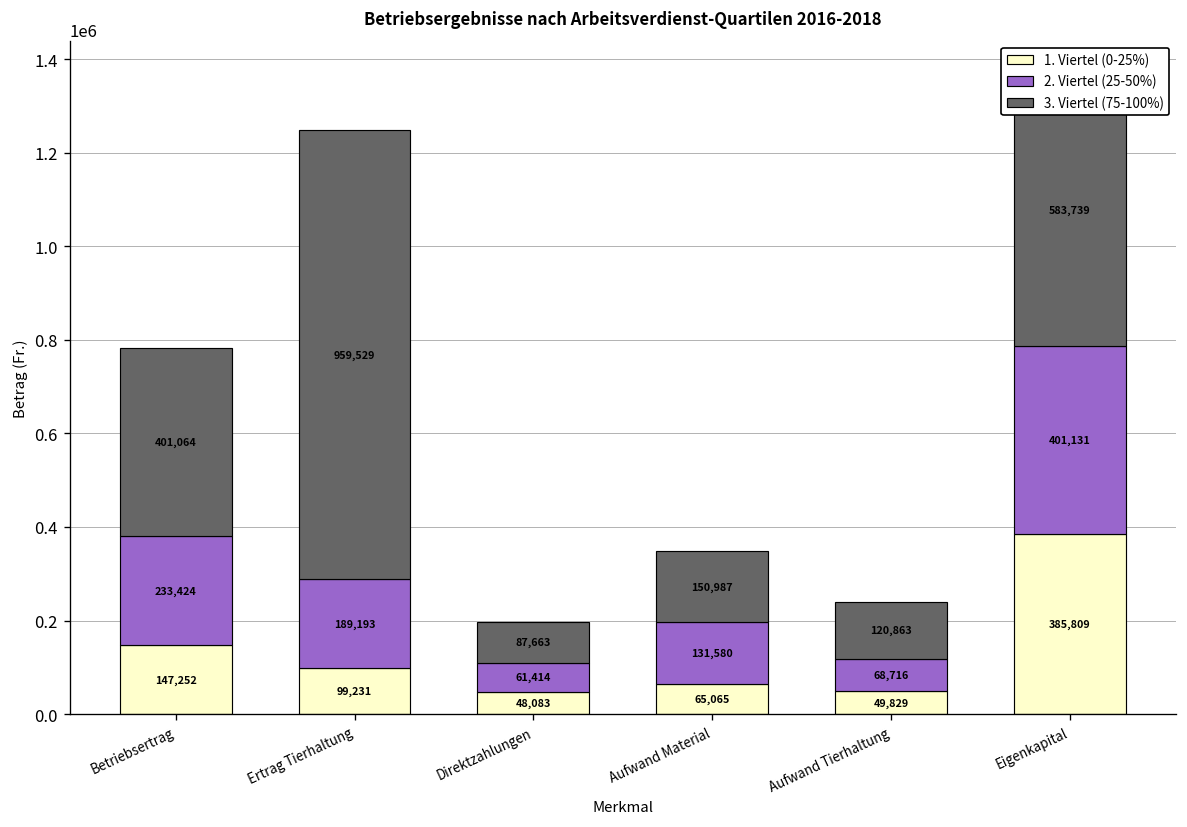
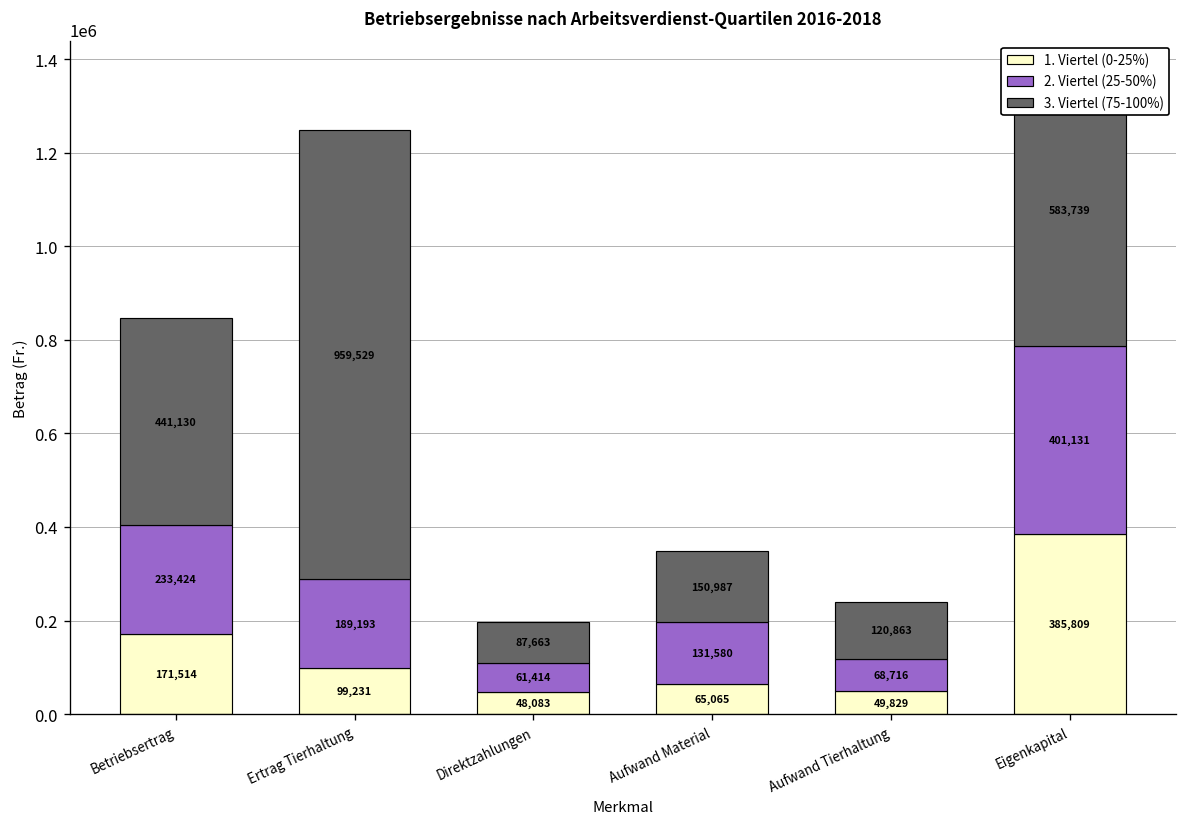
  {
    "1. Viertel (0-25%)": {
-     "Betriebsertrag": "147,252",
+     "Betriebsertrag": "171,514",
      "Ertrag Tierhaltung": "99,231",
      "Direktzahlungen": "48,083",
      "Aufwand Material": "65,065",
      "Aufwand Tierhaltung": "49,829",
      "Eigenkapital": "385,809"
    },
    "2. Viertel (25-50%)": {
      "Betriebsertrag": "233,424",
      "Ertrag Tierhaltung": "189,193",
      "Direktzahlungen": "61,414",
      "Aufwand Material": "131,580",
      "Aufwand Tierhaltung": "68,716",
      "Eigenkapital": "401,131"
    },
    "3. Viertel (75-100%)": {
-     "Betriebsertrag": "401,064",
+     "Betriebsertrag": "441,130",
      "Ertrag Tierhaltung": "959,529",
      "Direktzahlungen": "87,663",
      "Aufwand Material": "150,987",
      "Aufwand Tierhaltung": "120,863"
    }
  }
